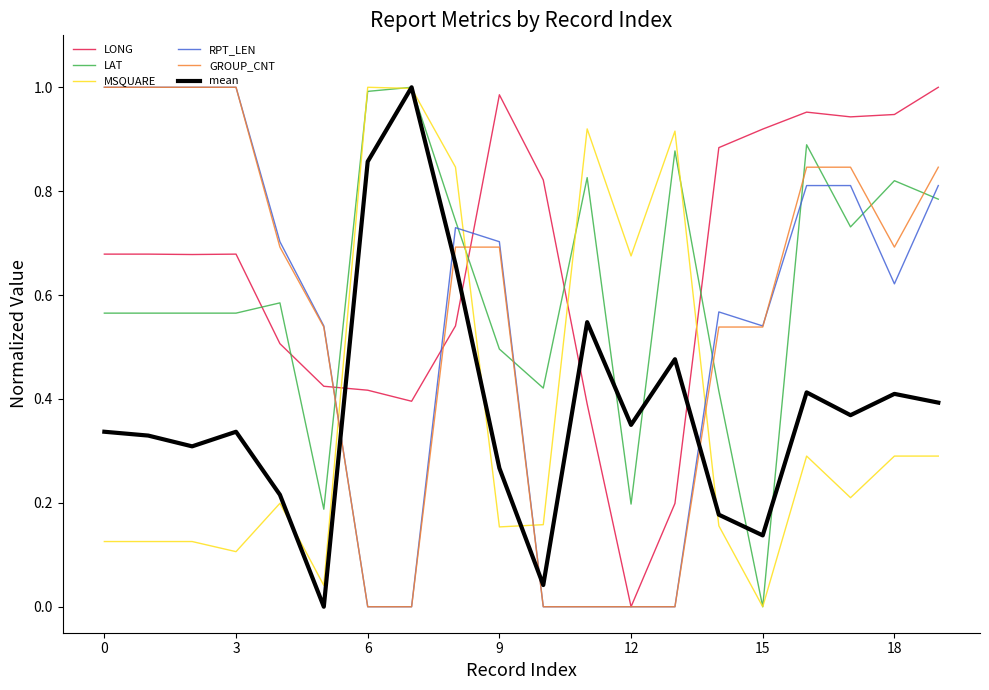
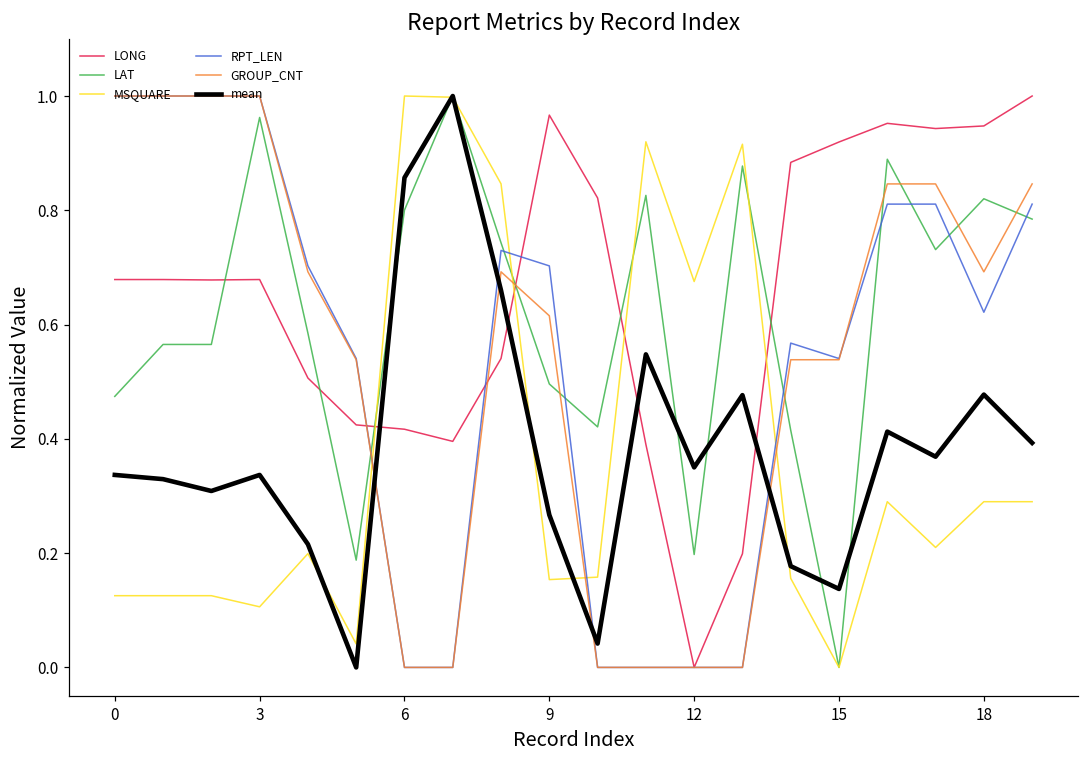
  {
    "LONG": {
      "0": 0.68,
      "3": 0.68,
      "6": 0.42,
-     "9": 0.99,
+     "9": 0.97,
      "15": 0.92,
      "18": 0.95
    },
    "LAT": {
-     "0": 0.57,
-     "3": 0.57,
-     "6": 0.99,
+     "0": 0.47,
+     "3": 0.96,
+     "6": 0.80,
      "9": 0.50,
      "12": 0.20,
      "18": 0.82
    },
    "MSQUARE": {
      "0": 0.13,
      "3": 0.11,
      "6": 1.00,
      "9": 0.15,
      "12": 0.68,
      "18": 0.29
    },
    "RPT_LEN": {
      "9": 0.70,
      "18": 0.62
    },
    "GROUP_CNT": {
-     "9": 0.69,
+     "9": 0.62,
      "18": 0.69
    },
    "mean": {
      "0": 0.34,
      "3": 0.34,
      "6": 0.86,
      "9": 0.27,
      "12": 0.35,
      "15": 0.14,
-     "18": 0.41
+     "18": 0.48
    }
  }
